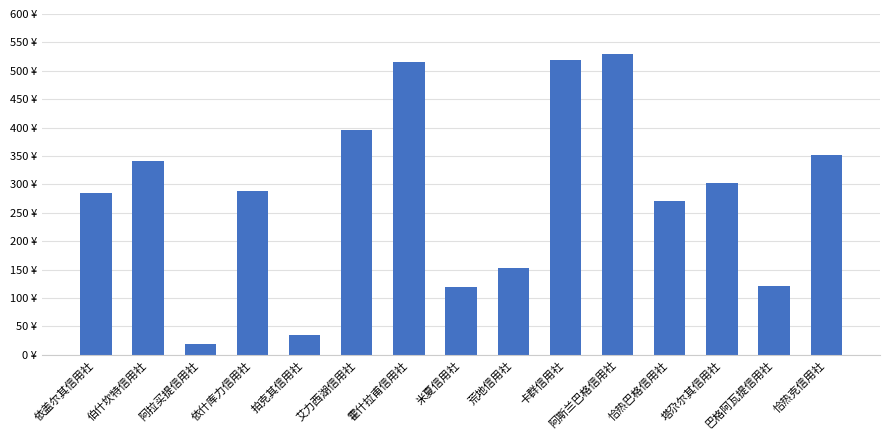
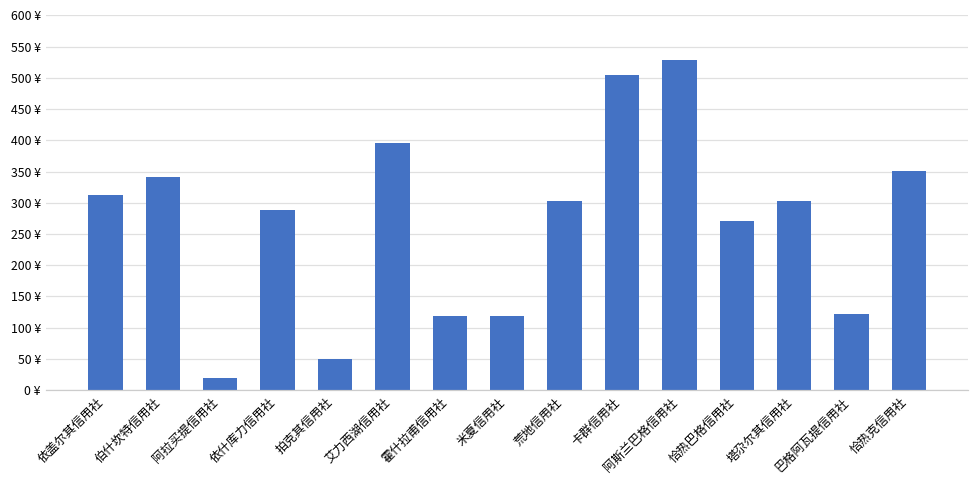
  {
-   "依盖尔其信用社": "290 ¥",
+   "依盖尔其信用社": "310 ¥",
    "伯什坎特信用社": "340 ¥",
    "阿拉买提信用社": "20 ¥",
    "依什库力信用社": "290 ¥",
-   "拍克其信用社": "30 ¥",
+   "拍克其信用社": "50 ¥",
    "艾力西湖信用社": "400 ¥",
-   "霍什拉甫信用社": "520 ¥",
+   "霍什拉甫信用社": "120 ¥",
    "米夏信用社": "120 ¥",
-   "荒地信用社": "150 ¥",
-   "卡群信用社": "520 ¥",
+   "荒地信用社": "300 ¥",
+   "卡群信用社": "500 ¥",
    "阿斯兰巴格信用社": "530 ¥",
    "恰热巴格信用社": "270 ¥",
    "塔尕尔其信用社": "300 ¥",
    "巴格阿瓦提信用社": "120 ¥",
    "恰热克信用社": "350 ¥"
  }
